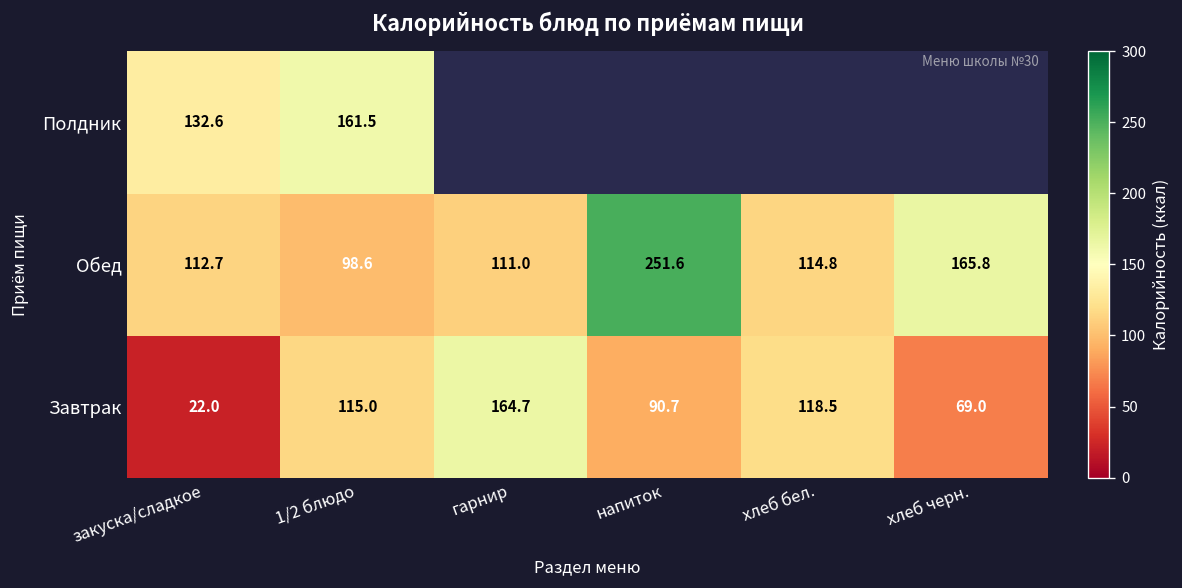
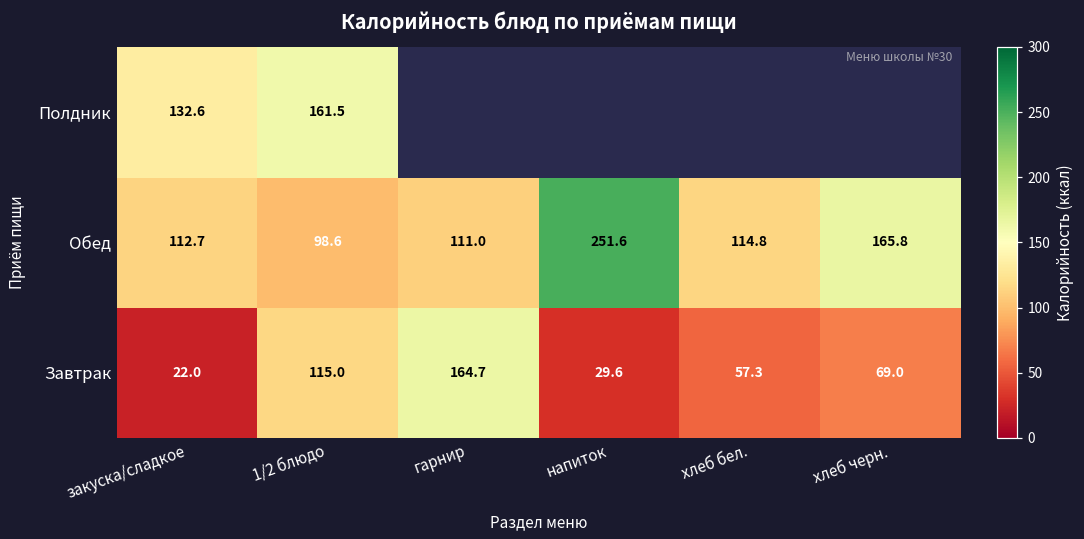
  {
    "Полдник": {
      "закуска/сладкое": 132.6,
      "1/2 блюдо": 161.5
    },
    "Обед": {
      "закуска/сладкое": 112.7,
      "1/2 блюдо": 98.6,
      "гарнир": 111.0,
      "напиток": 251.6,
      "хлеб бел.": 114.8,
      "хлеб черн.": 165.8
    },
    "Завтрак": {
      "закуска/сладкое": 22.0,
      "1/2 блюдо": 115.0,
      "гарнир": 164.7,
-     "напиток": 90.7,
-     "хлеб бел.": 118.5,
+     "напиток": 29.6,
+     "хлеб бел.": 57.3,
      "хлеб черн.": 69.0
    }
  }
